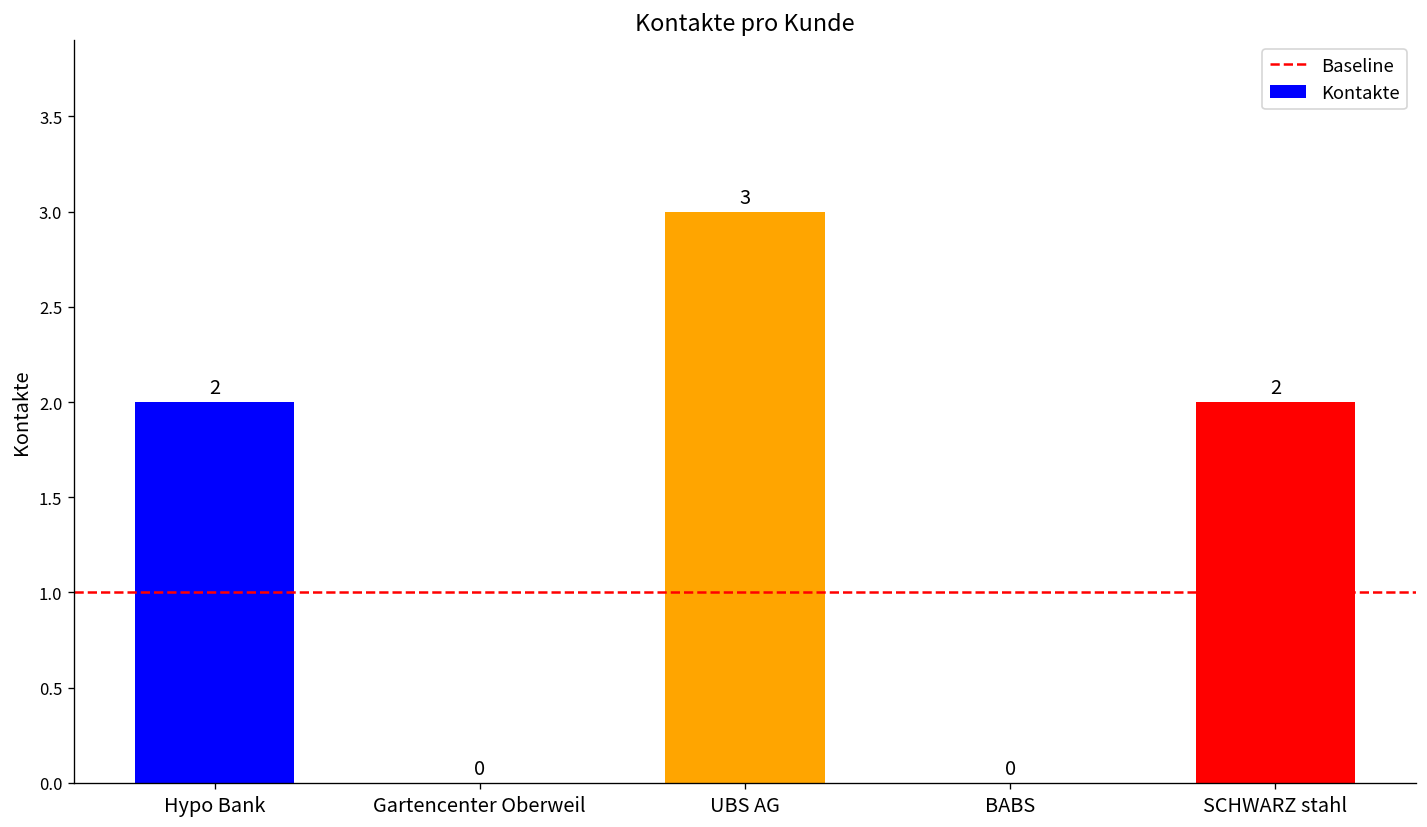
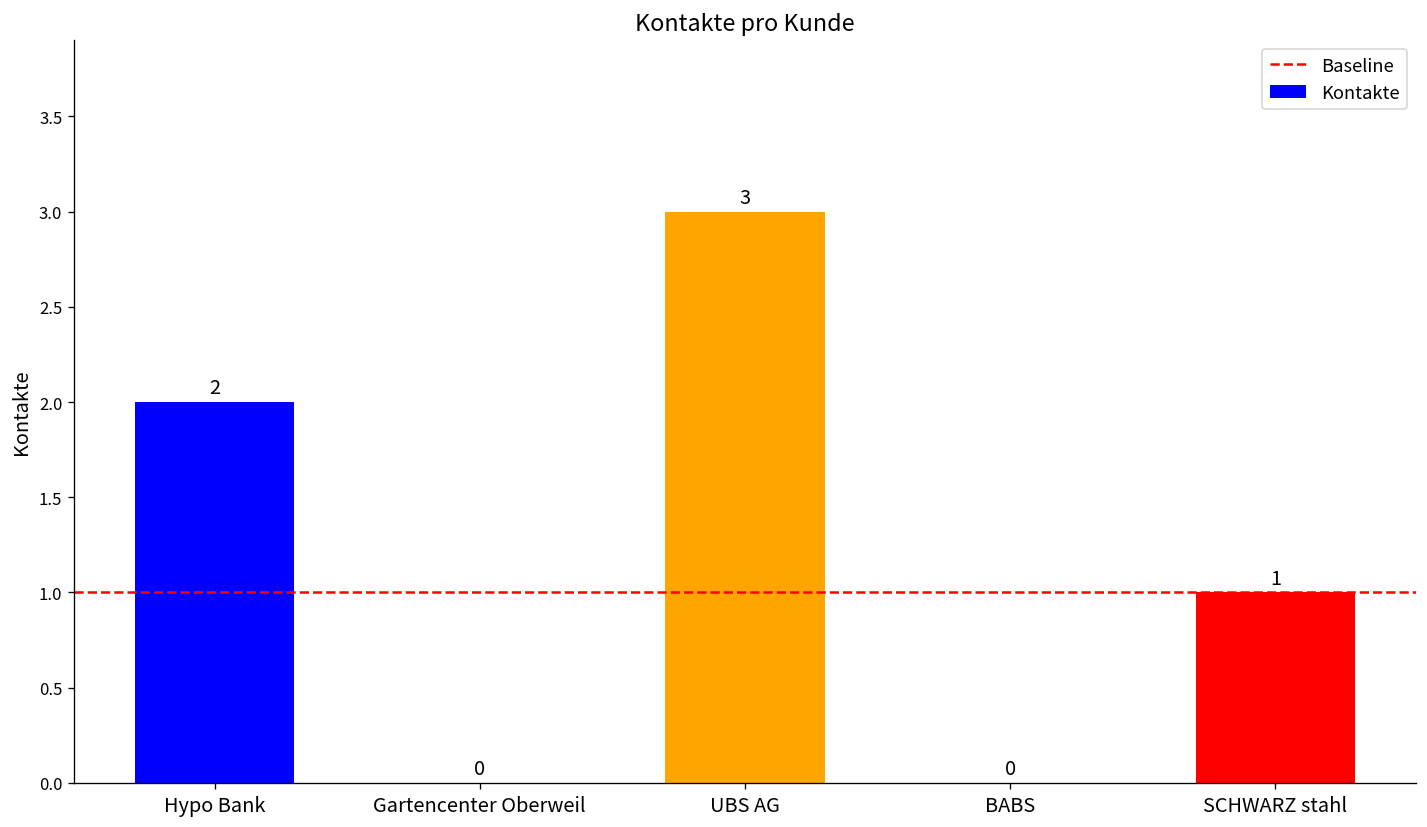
  {
    "Hypo Bank": 2,
    "Gartencenter Oberweil": 0,
    "UBS AG": 3,
    "BABS": 0,
-   "SCHWARZ stahl": 2
+   "SCHWARZ stahl": 1
  }
